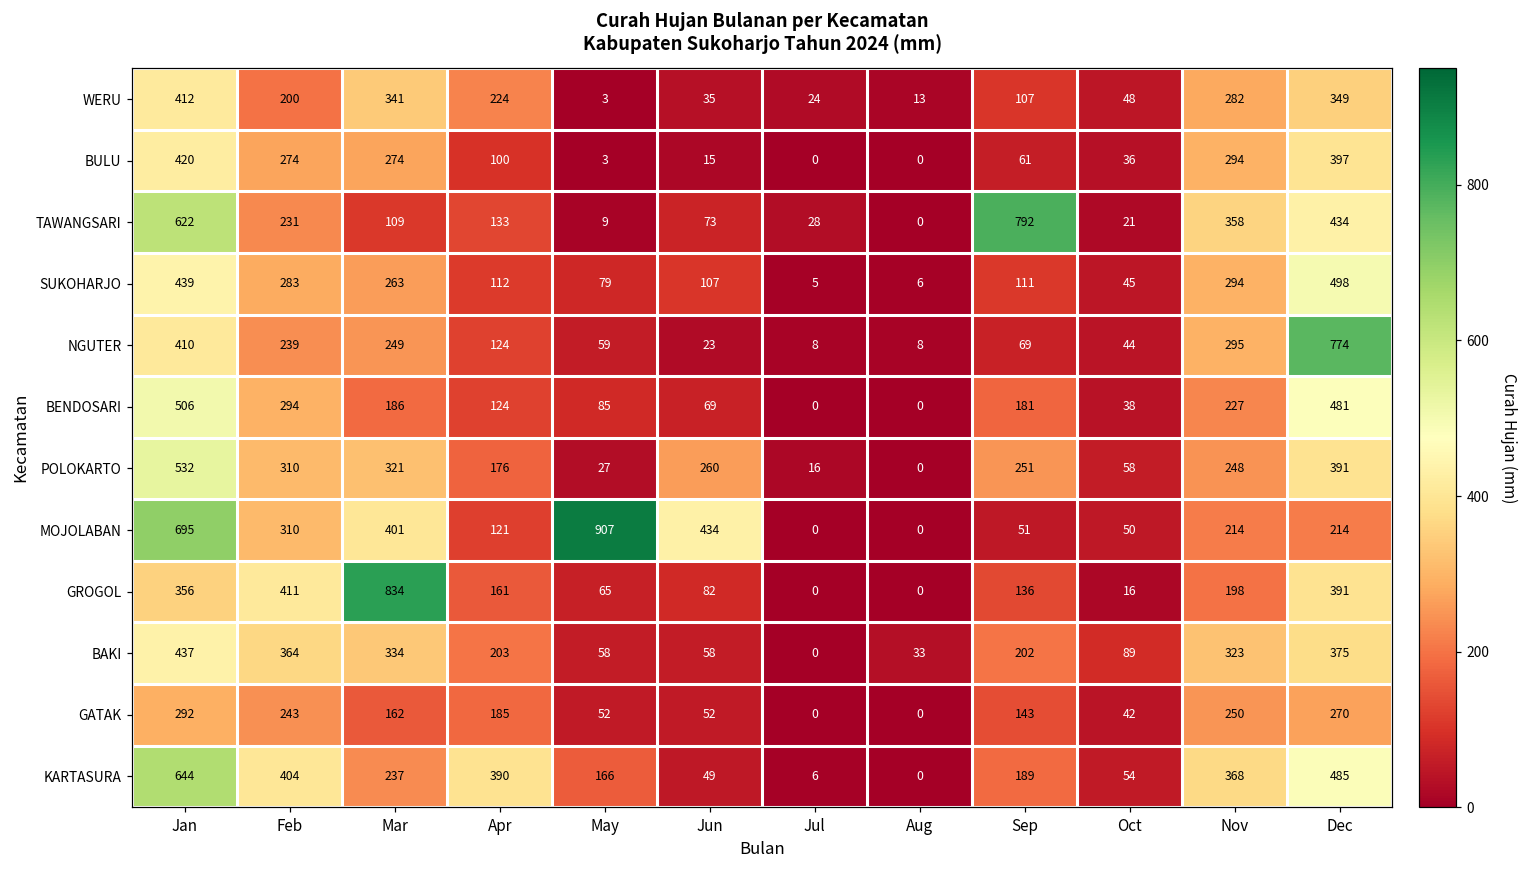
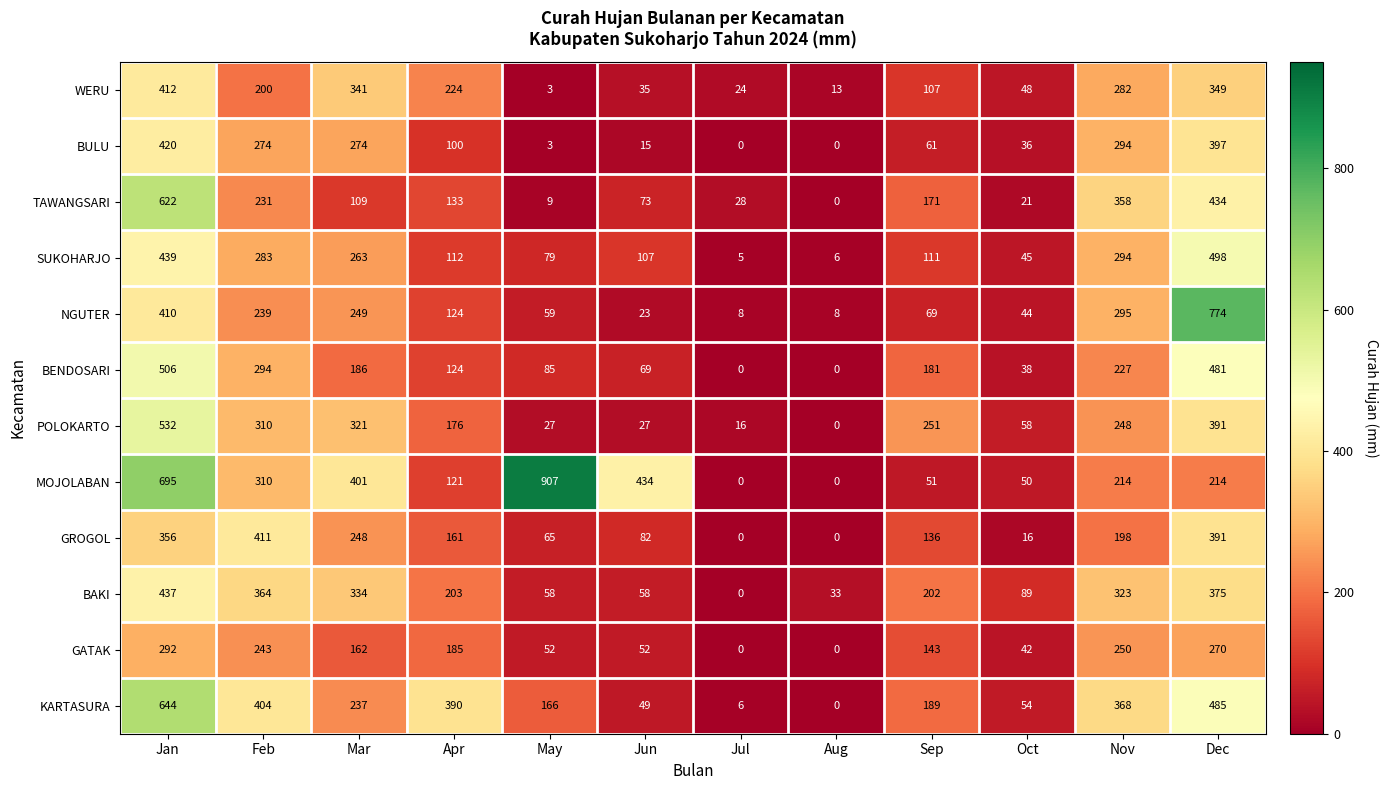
  {
    "WERU": {
      "Jan": 412,
      "Feb": 200,
      "Mar": 341,
      "Apr": 224,
      "May": 3,
      "Jun": 35,
      "Jul": 24,
      "Aug": 13,
      "Sep": 107,
      "Oct": 48,
      "Nov": 282,
      "Dec": 349
    },
    "BULU": {
      "Jan": 420,
      "Feb": 274,
      "Mar": 274,
      "Apr": 100,
      "May": 3,
      "Jun": 15,
      "Jul": 0,
      "Aug": 0,
      "Sep": 61,
      "Oct": 36,
      "Nov": 294,
      "Dec": 397
    },
    "TAWANGSARI": {
      "Jan": 622,
      "Feb": 231,
      "Mar": 109,
      "Apr": 133,
      "May": 9,
      "Jun": 73,
      "Jul": 28,
      "Aug": 0,
-     "Sep": 792,
+     "Sep": 171,
      "Oct": 21,
      "Nov": 358,
      "Dec": 434
    },
    "SUKOHARJO": {
      "Jan": 439,
      "Feb": 283,
      "Mar": 263,
      "Apr": 112,
      "May": 79,
      "Jun": 107,
      "Jul": 5,
      "Aug": 6,
      "Sep": 111,
      "Oct": 45,
      "Nov": 294,
      "Dec": 498
    },
    "NGUTER": {
      "Jan": 410,
      "Feb": 239,
      "Mar": 249,
      "Apr": 124,
      "May": 59,
      "Jun": 23,
      "Jul": 8,
      "Aug": 8,
      "Sep": 69,
      "Oct": 44,
      "Nov": 295,
      "Dec": 774
    },
    "BENDOSARI": {
      "Jan": 506,
      "Feb": 294,
      "Mar": 186,
      "Apr": 124,
      "May": 85,
      "Jun": 69,
      "Jul": 0,
      "Aug": 0,
      "Sep": 181,
      "Oct": 38,
      "Nov": 227,
      "Dec": 481
    },
    "POLOKARTO": {
      "Jan": 532,
      "Feb": 310,
      "Mar": 321,
      "Apr": 176,
      "May": 27,
-     "Jun": 260,
+     "Jun": 27,
      "Jul": 16,
      "Aug": 0,
      "Sep": 251,
      "Oct": 58,
      "Nov": 248,
      "Dec": 391
    },
    "MOJOLABAN": {
      "Jan": 695,
      "Feb": 310,
      "Mar": 401,
      "Apr": 121,
      "May": 907,
      "Jun": 434,
      "Jul": 0,
      "Aug": 0,
      "Sep": 51,
      "Oct": 50,
      "Nov": 214,
      "Dec": 214
    },
    "GROGOL": {
      "Jan": 356,
      "Feb": 411,
-     "Mar": 834,
+     "Mar": 248,
      "Apr": 161,
      "May": 65,
      "Jun": 82,
      "Jul": 0,
      "Aug": 0,
      "Sep": 136,
      "Oct": 16,
      "Nov": 198,
      "Dec": 391
    },
    "BAKI": {
      "Jan": 437,
      "Feb": 364,
      "Mar": 334,
      "Apr": 203,
      "May": 58,
      "Jun": 58,
      "Jul": 0,
      "Aug": 33,
      "Sep": 202,
      "Oct": 89,
      "Nov": 323,
      "Dec": 375
    },
    "GATAK": {
      "Jan": 292,
      "Feb": 243,
      "Mar": 162,
      "Apr": 185,
      "May": 52,
      "Jun": 52,
      "Jul": 0,
      "Aug": 0,
      "Sep": 143,
      "Oct": 42,
      "Nov": 250,
      "Dec": 270
    },
    "KARTASURA": {
      "Jan": 644,
      "Feb": 404,
      "Mar": 237,
      "Apr": 390,
      "May": 166,
      "Jun": 49,
      "Jul": 6,
      "Aug": 0,
      "Sep": 189,
      "Oct": 54,
      "Nov": 368,
      "Dec": 485
    }
  }
